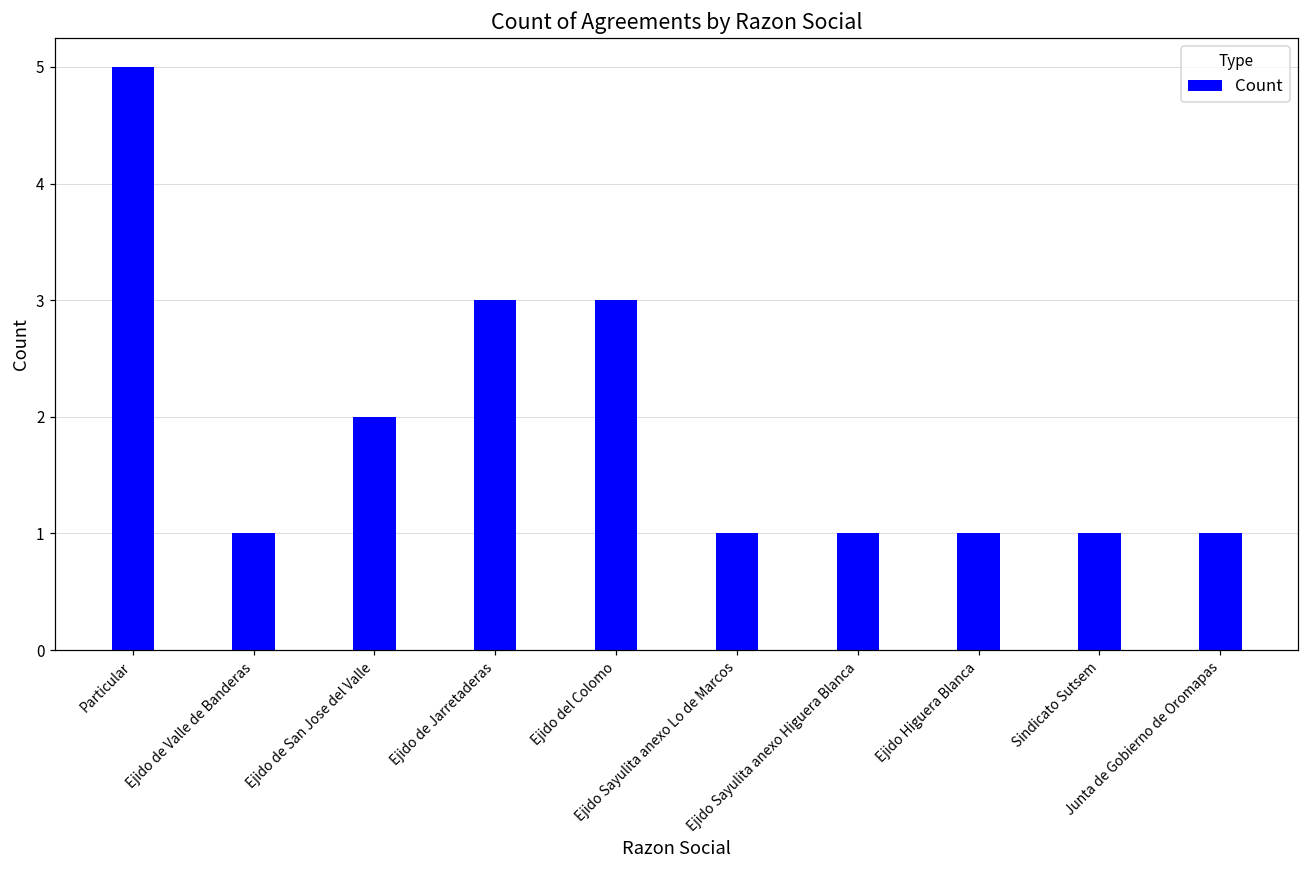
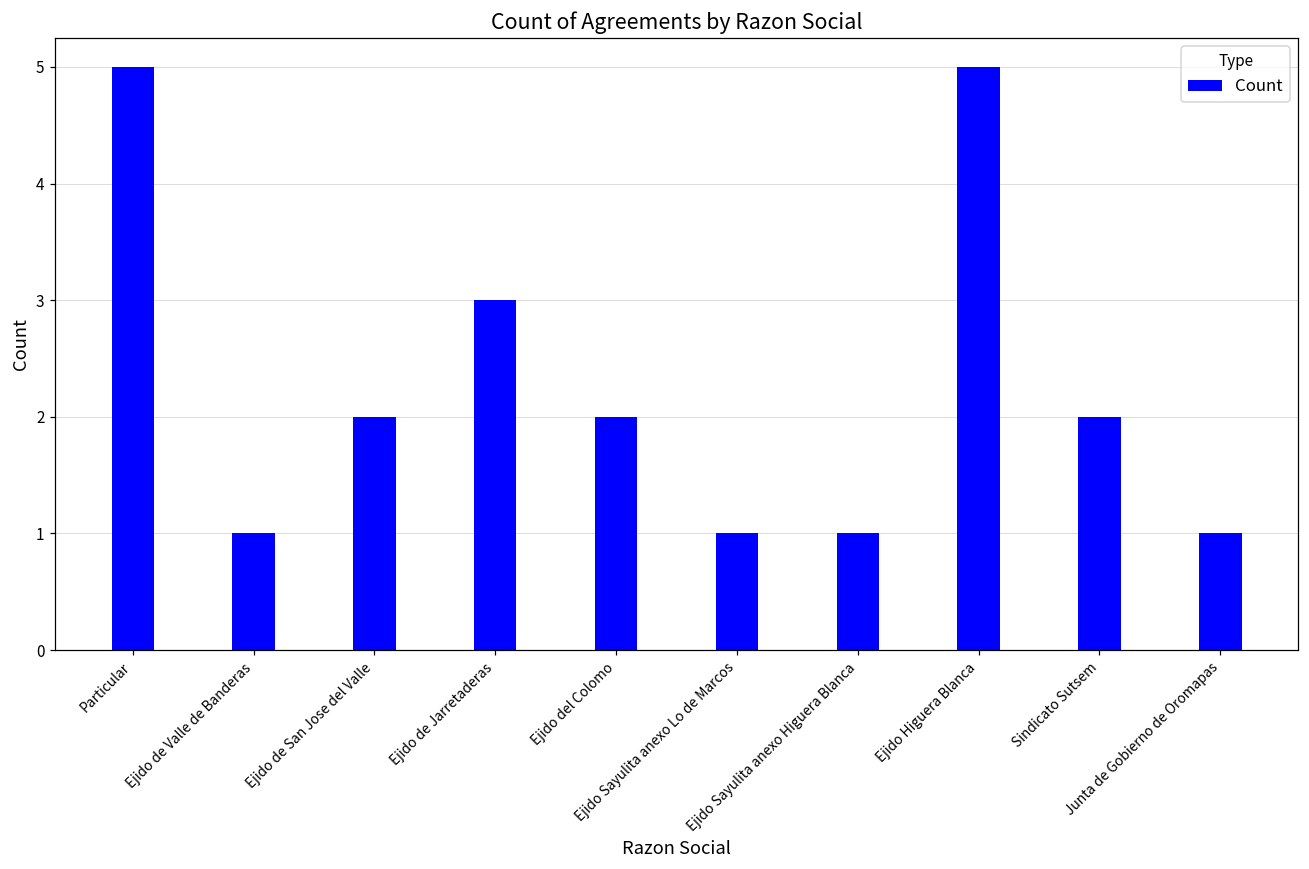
  {
    "Particular": 5,
    "Ejido de Valle de Banderas": 1,
    "Ejido de San Jose del Valle": 2,
    "Ejido de Jarretaderas": 3,
-   "Ejido del Colomo": 3,
+   "Ejido del Colomo": 2,
    "Ejido Sayulita anexo Lo de Marcos": 1,
    "Ejido Sayulita anexo Higuera Blanca": 1,
-   "Ejido Higuera Blanca": 1,
-   "Sindicato Sutsem": 1,
+   "Ejido Higuera Blanca": 5,
+   "Sindicato Sutsem": 2,
    "Junta de Gobierno de Oromapas": 1
  }
